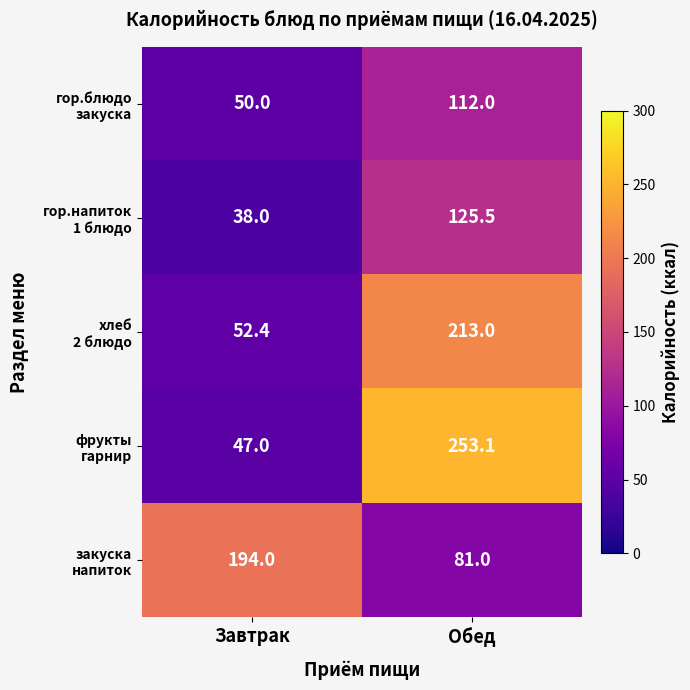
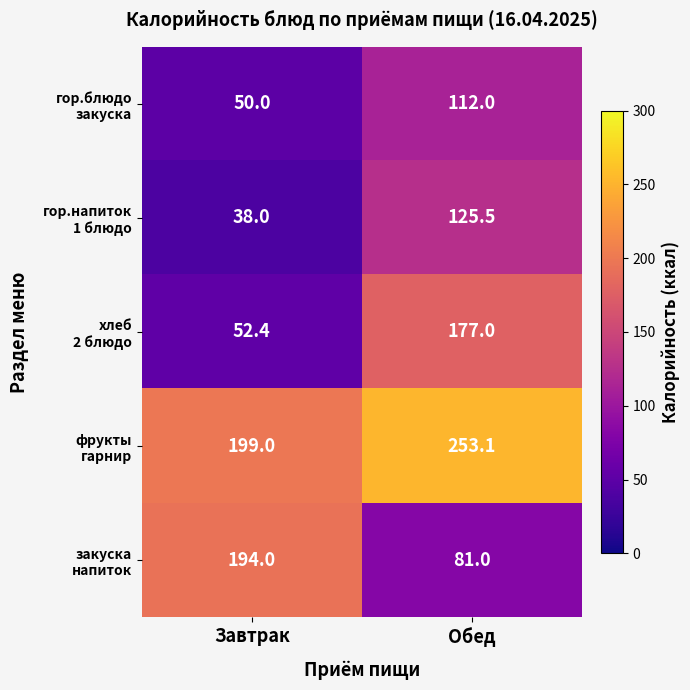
  {
    "гор.блюдо закуска": {
      "Завтрак": 50.0,
      "Обед": 112.0
    },
    "гор.напиток 1 блюдо": {
      "Завтрак": 38.0,
      "Обед": 125.5
    },
    "хлеб 2 блюдо": {
      "Завтрак": 52.4,
-     "Обед": 213.0
+     "Обед": 177.0
    },
    "фрукты гарнир": {
-     "Завтрак": 47.0,
+     "Завтрак": 199.0,
      "Обед": 253.1
    },
    "закуска напиток": {
      "Завтрак": 194.0,
      "Обед": 81.0
    }
  }
